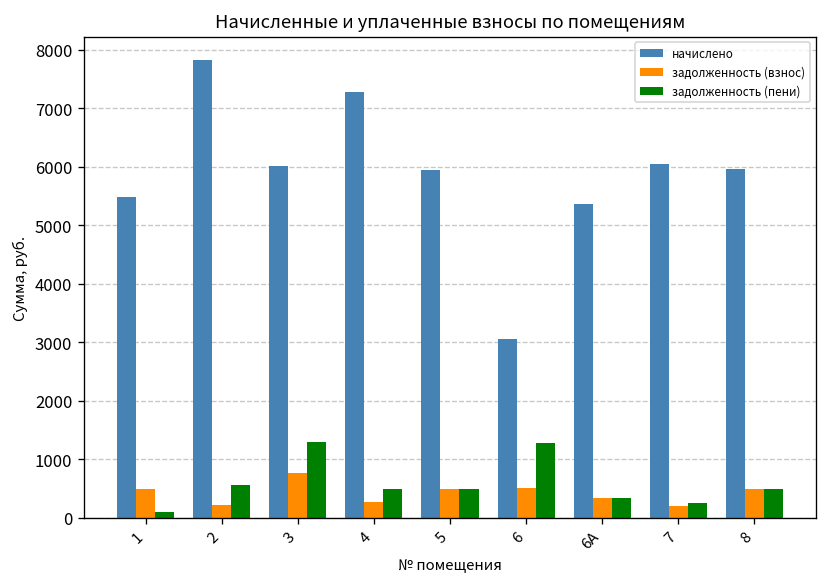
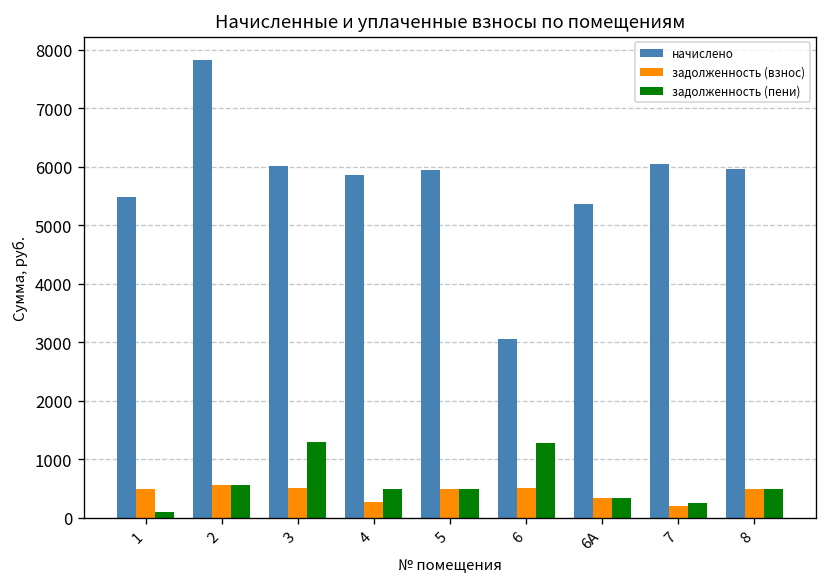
  {
    "начислено": {
      "1": 5500,
      "2": 7800,
      "3": 6000,
-     "4": 7300,
+     "4": 5800,
      "5": 5900,
      "6": 3100,
      "6А": 5400,
      "7": 6000,
      "8": 6000
    },
    "задолженность (взнос)": {
      "1": 500,
-     "2": 200,
-     "3": 800,
+     "2": 600,
+     "3": 500,
      "4": 300,
      "5": 500,
      "6": 500,
      "6А": 300,
      "7": 200,
      "8": 500
    },
    "задолженность (пени)": {
      "1": 100,
      "2": 600,
      "3": 1300,
      "4": 500,
      "5": 500,
      "6": 1300,
      "6А": 300,
      "7": 300,
      "8": 500
    }
  }
